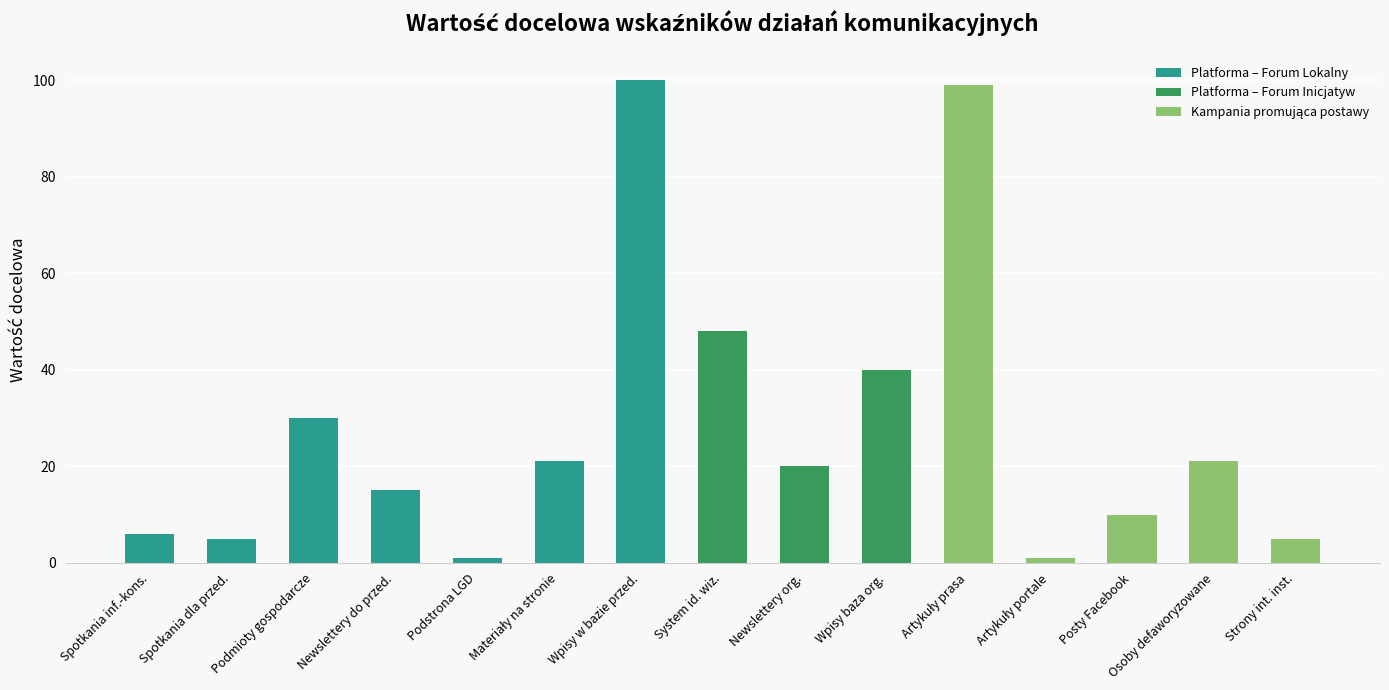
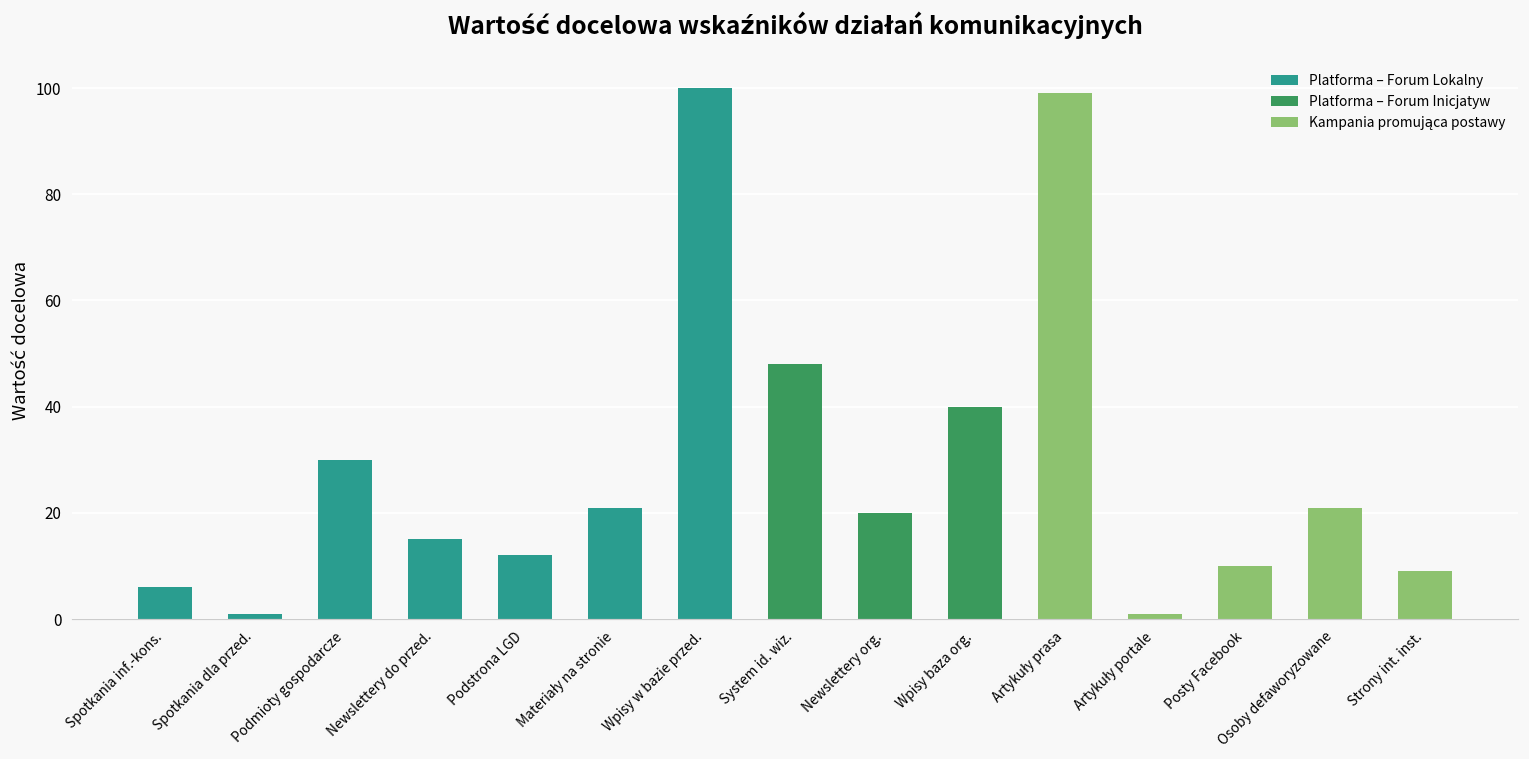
  {
    "Spotkania inf.-kons.": 6,
-   "Spotkania dla przed.": 5,
+   "Spotkania dla przed.": 1,
    "Podmioty gospodarcze": 30,
    "Newslettery do przed.": 15,
-   "Podstrona LGD": 1,
+   "Podstrona LGD": 12,
    "Materiały na stronie": 21,
    "Wpisy w bazie przed.": 100,
    "System id. wiz.": 48,
    "Newslettery org.": 20,
    "Wpisy baza org.": 40,
    "Artykuły prasa": 99,
    "Artykuły portale": 1,
    "Posty Facebook": 10,
    "Osoby defaworyzowane": 21,
-   "Strony int. inst.": 5
+   "Strony int. inst.": 9
  }
